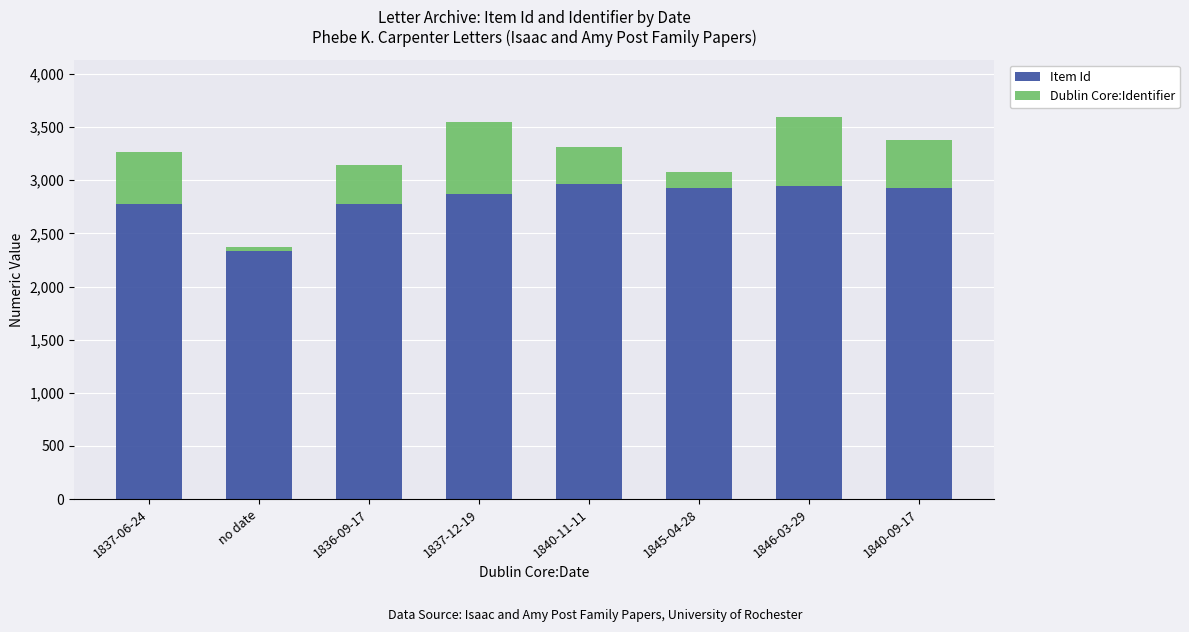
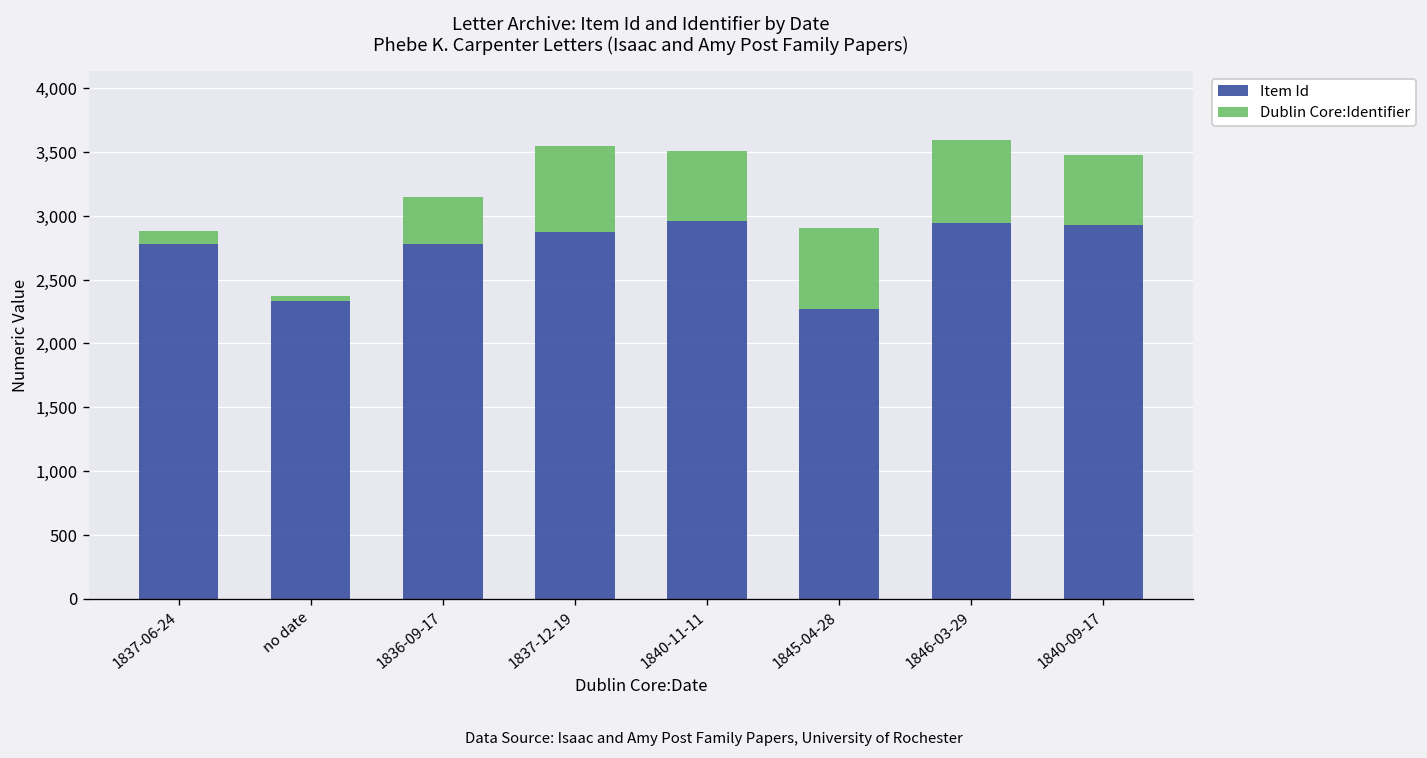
  {
    "Item Id": {
      "1837-06-24": "2,780",
      "no date": "2,340",
      "1836-09-17": "2,780",
      "1837-12-19": "2,870",
      "1840-11-11": "2,960",
-     "1845-04-28": "2,930",
+     "1845-04-28": "2,270",
      "1846-03-29": "2,940",
      "1840-09-17": "2,930"
    },
    "Dublin Core:Identifier": {
-     "1837-06-24": "480",
+     "1837-06-24": "100",
      "no date": "30",
      "1836-09-17": "370",
      "1837-12-19": "670",
-     "1840-11-11": "350",
-     "1845-04-28": "150",
+     "1840-11-11": "540",
+     "1845-04-28": "640",
      "1846-03-29": "650",
-     "1840-09-17": "450"
+     "1840-09-17": "550"
    }
  }
